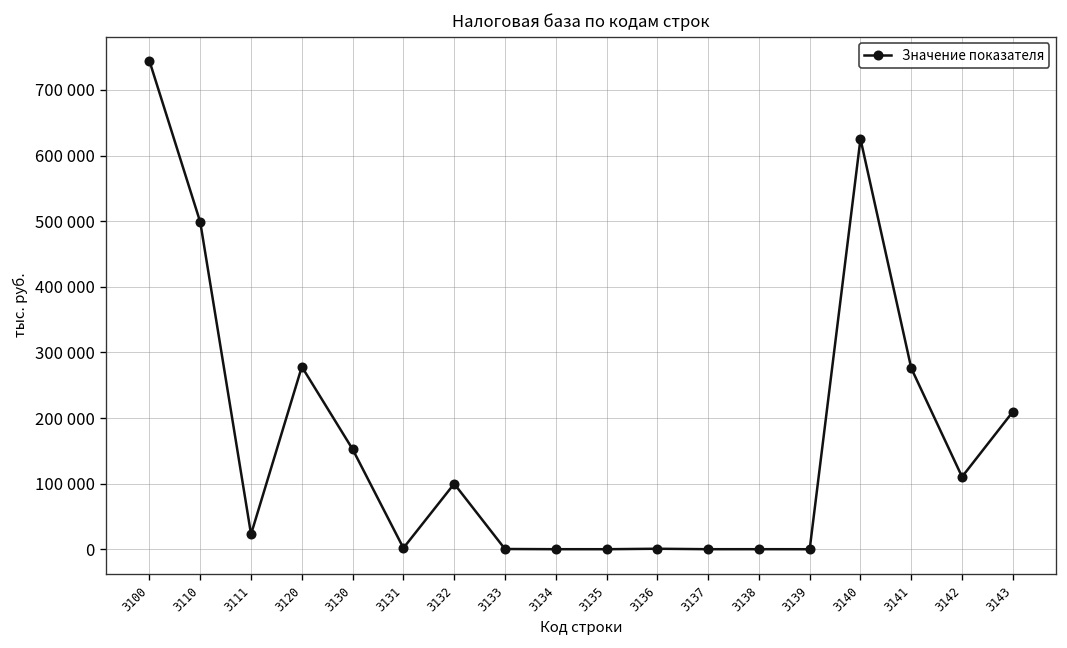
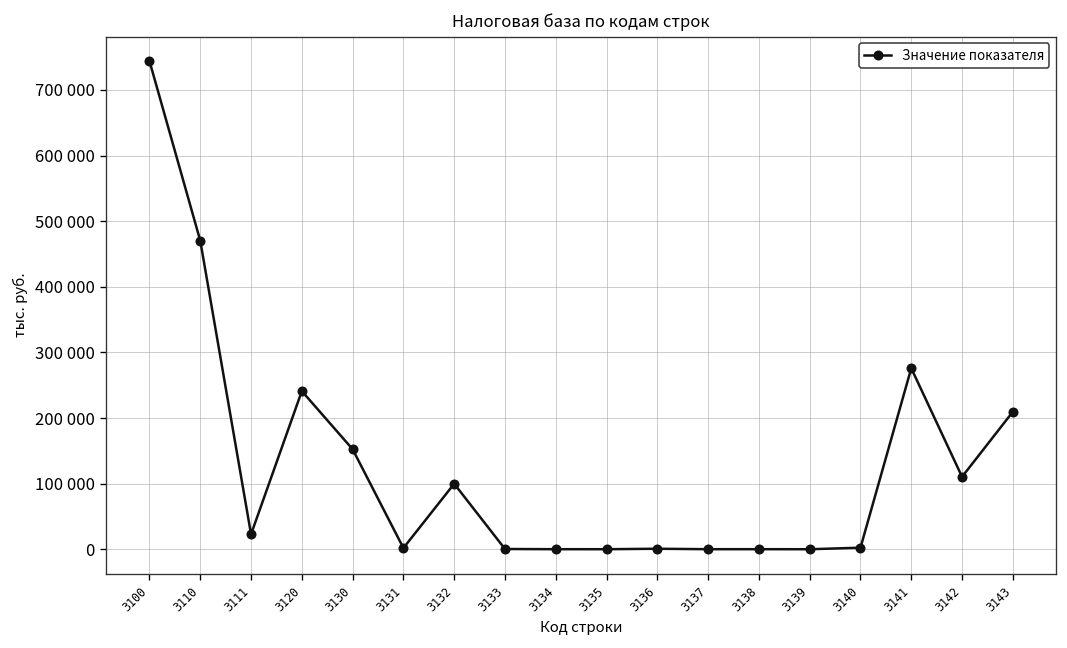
  {
    "3100": 740000,
-   "3110": 500000,
+   "3110": 470000,
    "3111": 20000,
-   "3120": 280000,
+   "3120": 240000,
    "3130": 150000,
    "3131": 0,
    "3132": 100000,
    "3133": 0,
    "3134": 0,
    "3135": 0,
    "3136": 0,
    "3137": 0,
    "3138": 0,
    "3139": 0,
-   "3140": 630000,
+   "3140": 0,
    "3141": 280000,
    "3142": 110000,
    "3143": 210000
  }
